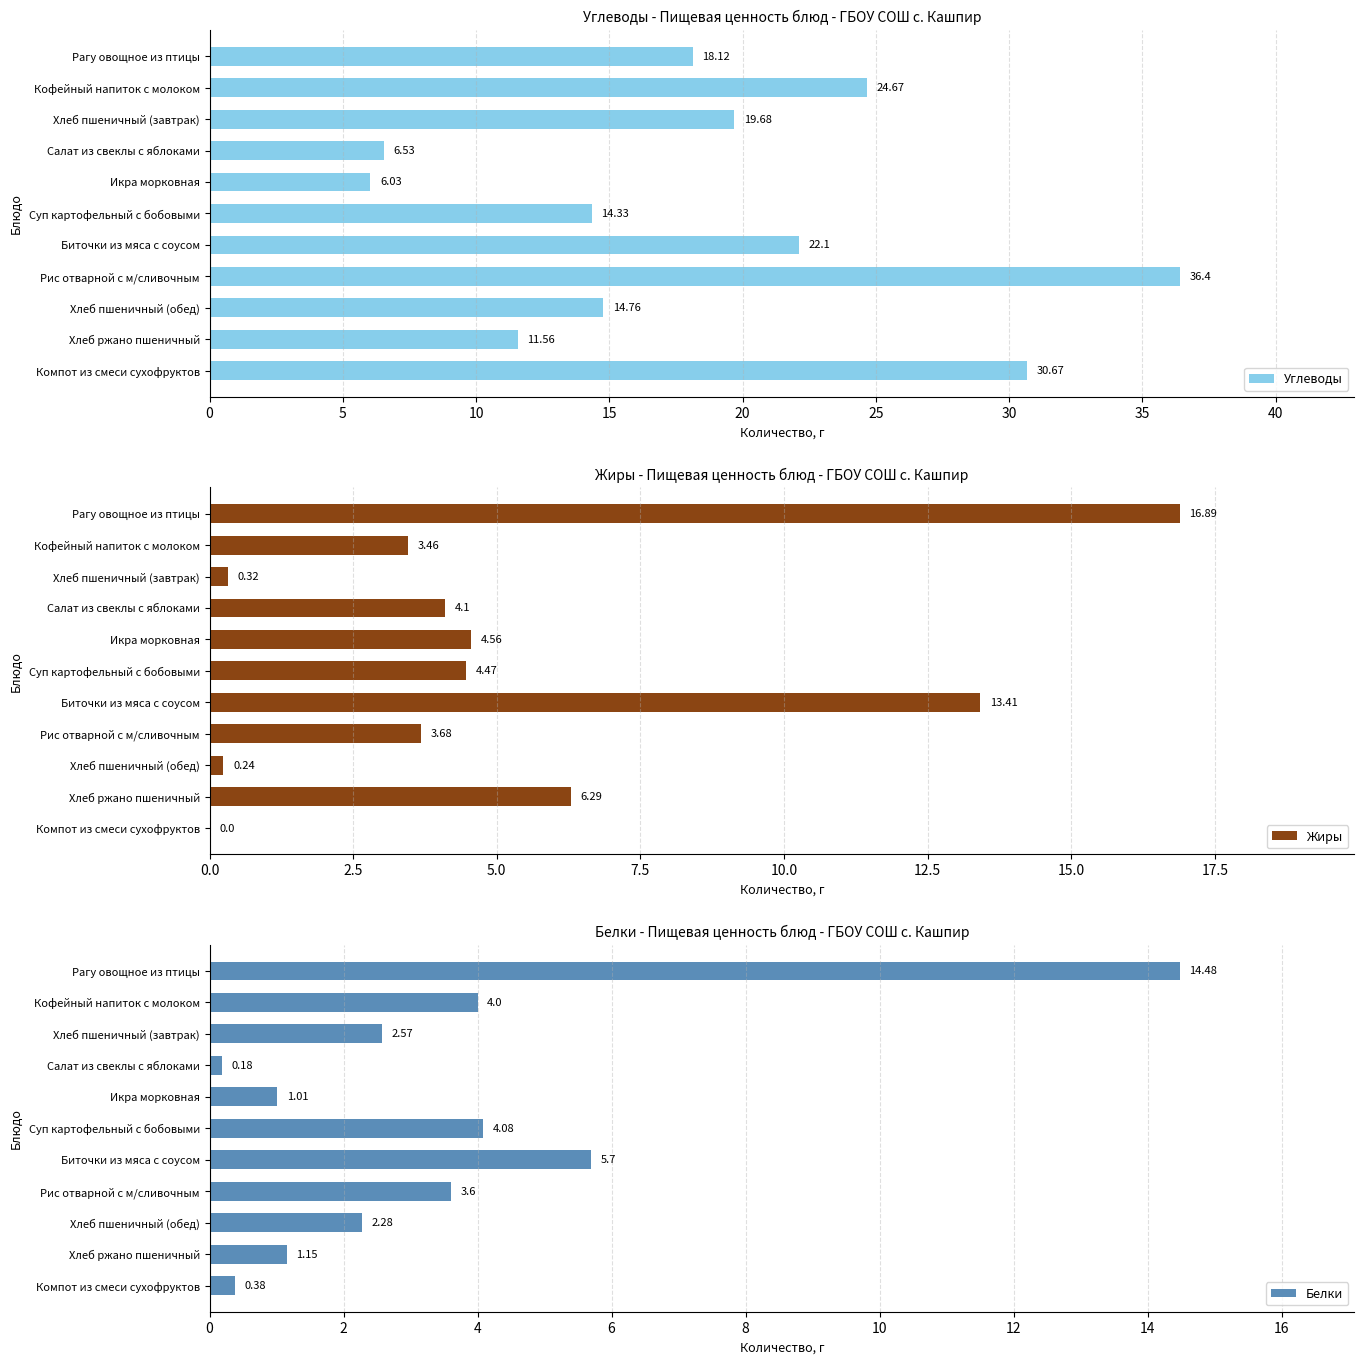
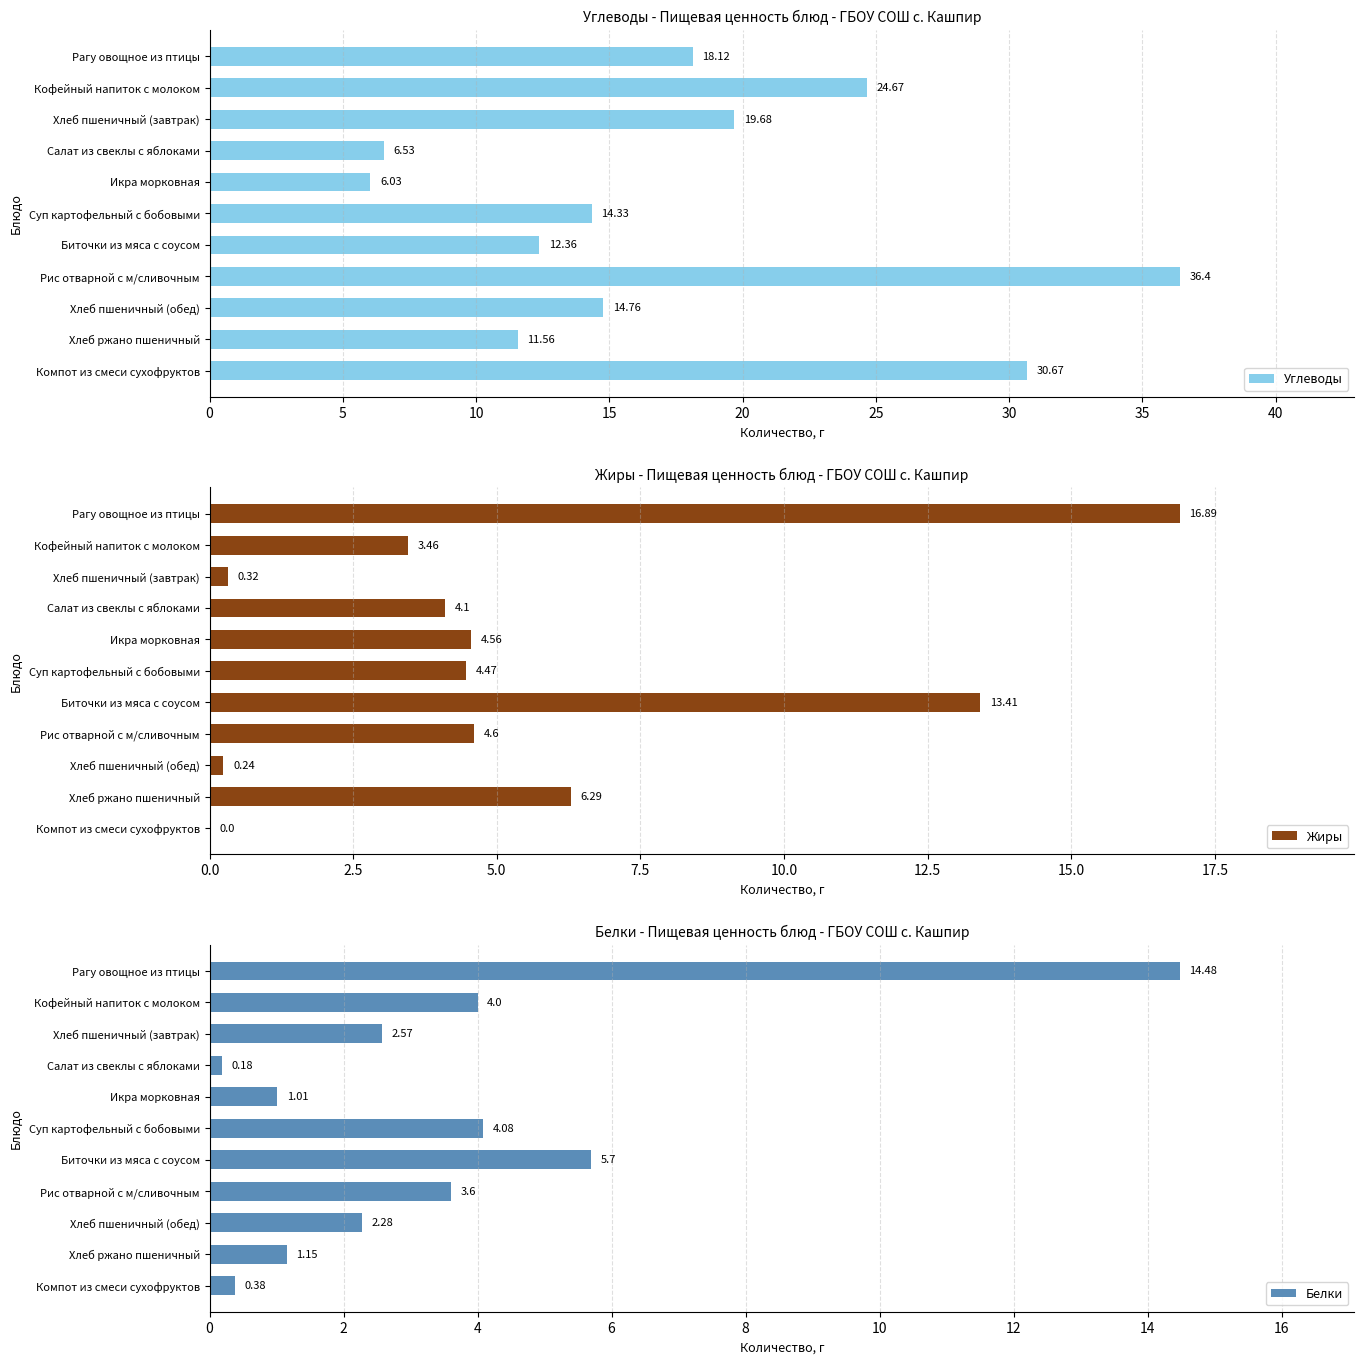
  {
    "Углеводы - Пищевая ценность блюд - ГБОУ СОШ с. Кашпир": {
      "Рагу овощное из птицы": 18.12,
      "Кофейный напиток с молоком": 24.67,
      "Хлеб пшеничный (завтрак)": 19.68,
      "Салат из свеклы с яблоками": 6.53,
      "Икра морковная": 6.03,
      "Суп картофельный с бобовыми": 14.33,
-     "Биточки из мяса с соусом": 22.1,
+     "Биточки из мяса с соусом": 12.36,
      "Рис отварной с м/сливочным": 36.4,
      "Хлеб пшеничный (обед)": 14.76,
      "Хлеб ржано пшеничный": 11.56,
      "Компот из смеси сухофруктов": 30.67
    },
    "Жиры - Пищевая ценность блюд - ГБОУ СОШ с. Кашпир": {
      "Рагу овощное из птицы": 16.89,
      "Кофейный напиток с молоком": 3.46,
      "Хлеб пшеничный (завтрак)": 0.32,
      "Салат из свеклы с яблоками": 4.1,
      "Икра морковная": 4.56,
      "Суп картофельный с бобовыми": 4.47,
      "Биточки из мяса с соусом": 13.41,
-     "Рис отварной с м/сливочным": 3.68,
+     "Рис отварной с м/сливочным": 4.6,
      "Хлеб пшеничный (обед)": 0.24,
      "Хлеб ржано пшеничный": 6.29,
      "Компот из смеси сухофруктов": 0.0
    },
    "Белки - Пищевая ценность блюд - ГБОУ СОШ с. Кашпир": {
      "Рагу овощное из птицы": 14.48,
      "Кофейный напиток с молоком": 4.0,
      "Хлеб пшеничный (завтрак)": 2.57,
      "Салат из свеклы с яблоками": 0.18,
      "Икра морковная": 1.01,
      "Суп картофельный с бобовыми": 4.08,
      "Биточки из мяса с соусом": 5.7,
      "Рис отварной с м/сливочным": 3.6,
      "Хлеб пшеничный (обед)": 2.28,
      "Хлеб ржано пшеничный": 1.15,
      "Компот из смеси сухофруктов": 0.38
    }
  }
